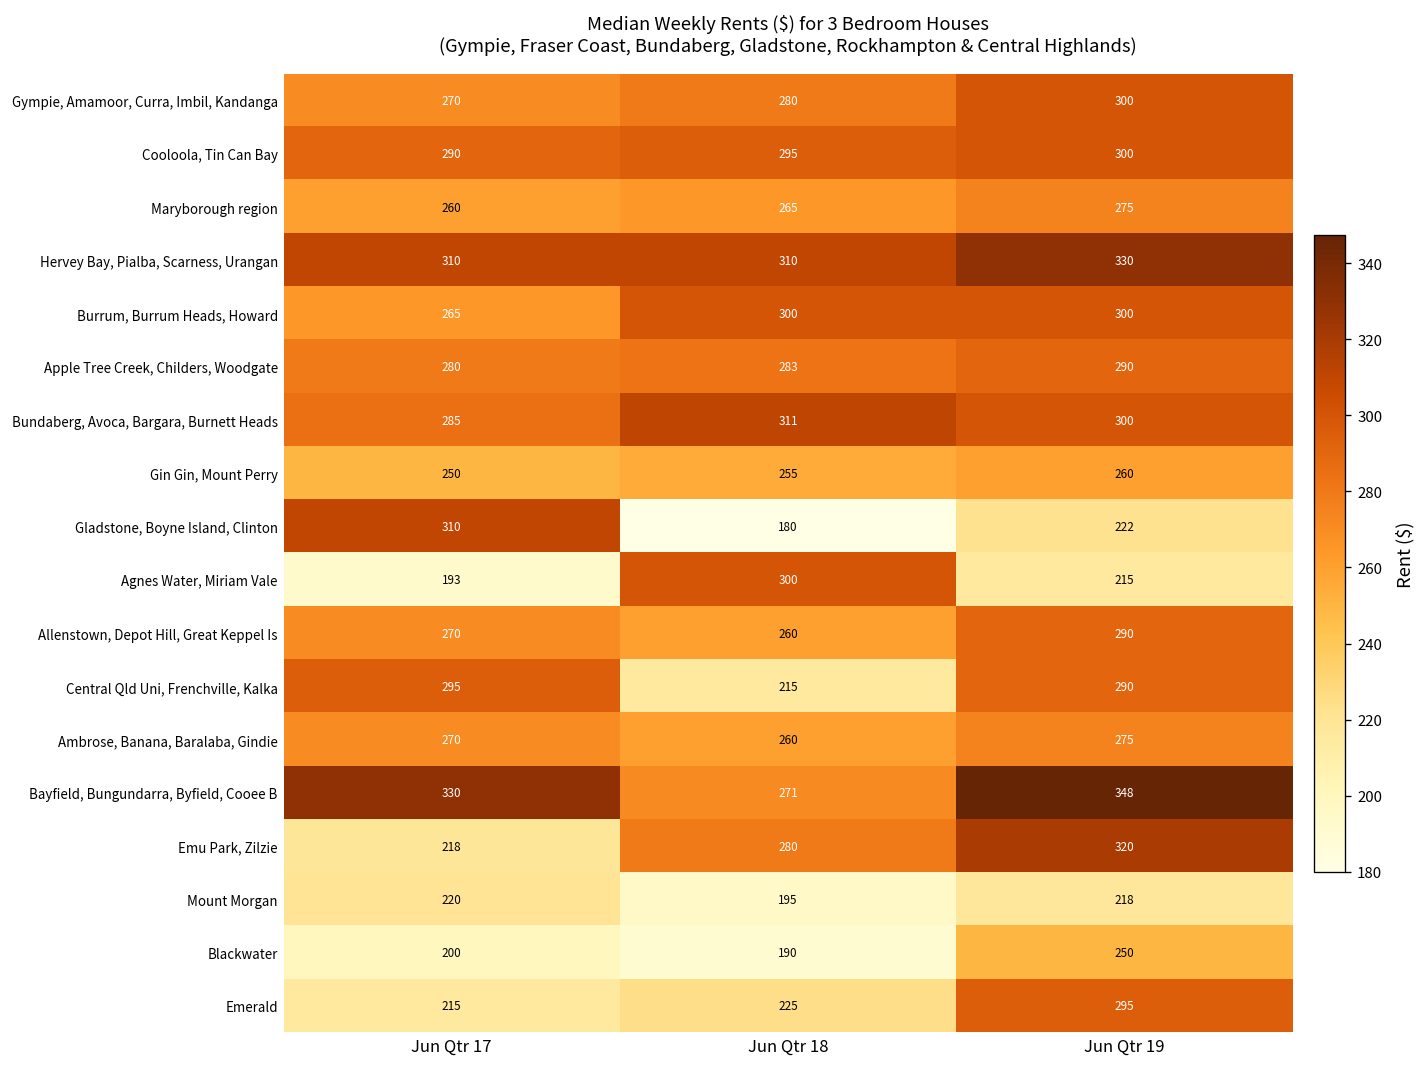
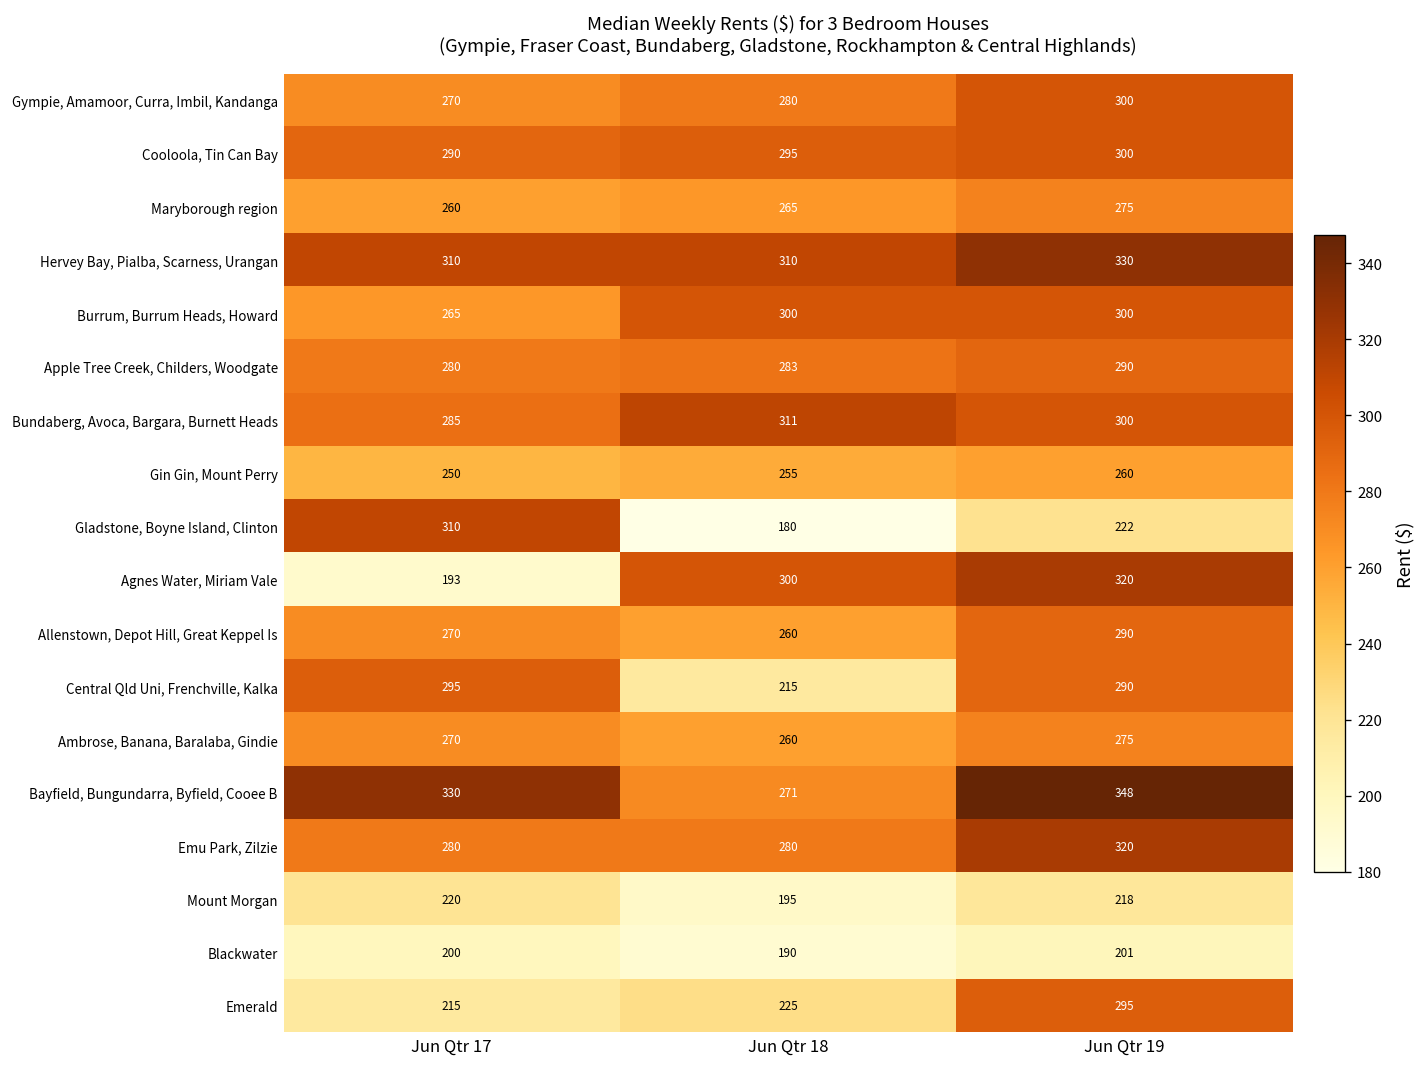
  {
    "Gympie, Amamoor, Curra, Imbil, Kandanga": {
      "Jun Qtr 17": 270,
      "Jun Qtr 18": 280,
      "Jun Qtr 19": 300
    },
    "Cooloola, Tin Can Bay": {
      "Jun Qtr 17": 290,
      "Jun Qtr 18": 295,
      "Jun Qtr 19": 300
    },
    "Maryborough region": {
      "Jun Qtr 17": 260,
      "Jun Qtr 18": 265,
      "Jun Qtr 19": 275
    },
    "Hervey Bay, Pialba, Scarness, Urangan": {
      "Jun Qtr 17": 310,
      "Jun Qtr 18": 310,
      "Jun Qtr 19": 330
    },
    "Burrum, Burrum Heads, Howard": {
      "Jun Qtr 17": 265,
      "Jun Qtr 18": 300,
      "Jun Qtr 19": 300
    },
    "Apple Tree Creek, Childers, Woodgate": {
      "Jun Qtr 17": 280,
      "Jun Qtr 18": 283,
      "Jun Qtr 19": 290
    },
    "Bundaberg, Avoca, Bargara, Burnett Heads": {
      "Jun Qtr 17": 285,
      "Jun Qtr 18": 311,
      "Jun Qtr 19": 300
    },
    "Gin Gin, Mount Perry": {
      "Jun Qtr 17": 250,
      "Jun Qtr 18": 255,
      "Jun Qtr 19": 260
    },
    "Gladstone, Boyne Island, Clinton": {
      "Jun Qtr 17": 310,
      "Jun Qtr 18": 180,
      "Jun Qtr 19": 222
    },
    "Agnes Water, Miriam Vale": {
      "Jun Qtr 17": 193,
      "Jun Qtr 18": 300,
-     "Jun Qtr 19": 215
+     "Jun Qtr 19": 320
    },
    "Allenstown, Depot Hill, Great Keppel Is": {
      "Jun Qtr 17": 270,
      "Jun Qtr 18": 260,
      "Jun Qtr 19": 290
    },
    "Central Qld Uni, Frenchville, Kalka": {
      "Jun Qtr 17": 295,
      "Jun Qtr 18": 215,
      "Jun Qtr 19": 290
    },
    "Ambrose, Banana, Baralaba, Gindie": {
      "Jun Qtr 17": 270,
      "Jun Qtr 18": 260,
      "Jun Qtr 19": 275
    },
    "Bayfield, Bungundarra, Byfield, Cooee B": {
      "Jun Qtr 17": 330,
      "Jun Qtr 18": 271,
      "Jun Qtr 19": 348
    },
    "Emu Park, Zilzie": {
-     "Jun Qtr 17": 218,
+     "Jun Qtr 17": 280,
      "Jun Qtr 18": 280,
      "Jun Qtr 19": 320
    },
    "Mount Morgan": {
      "Jun Qtr 17": 220,
      "Jun Qtr 18": 195,
      "Jun Qtr 19": 218
    },
    "Blackwater": {
      "Jun Qtr 17": 200,
      "Jun Qtr 18": 190,
-     "Jun Qtr 19": 250
+     "Jun Qtr 19": 201
    },
    "Emerald": {
      "Jun Qtr 17": 215,
      "Jun Qtr 18": 225,
      "Jun Qtr 19": 295
    }
  }
